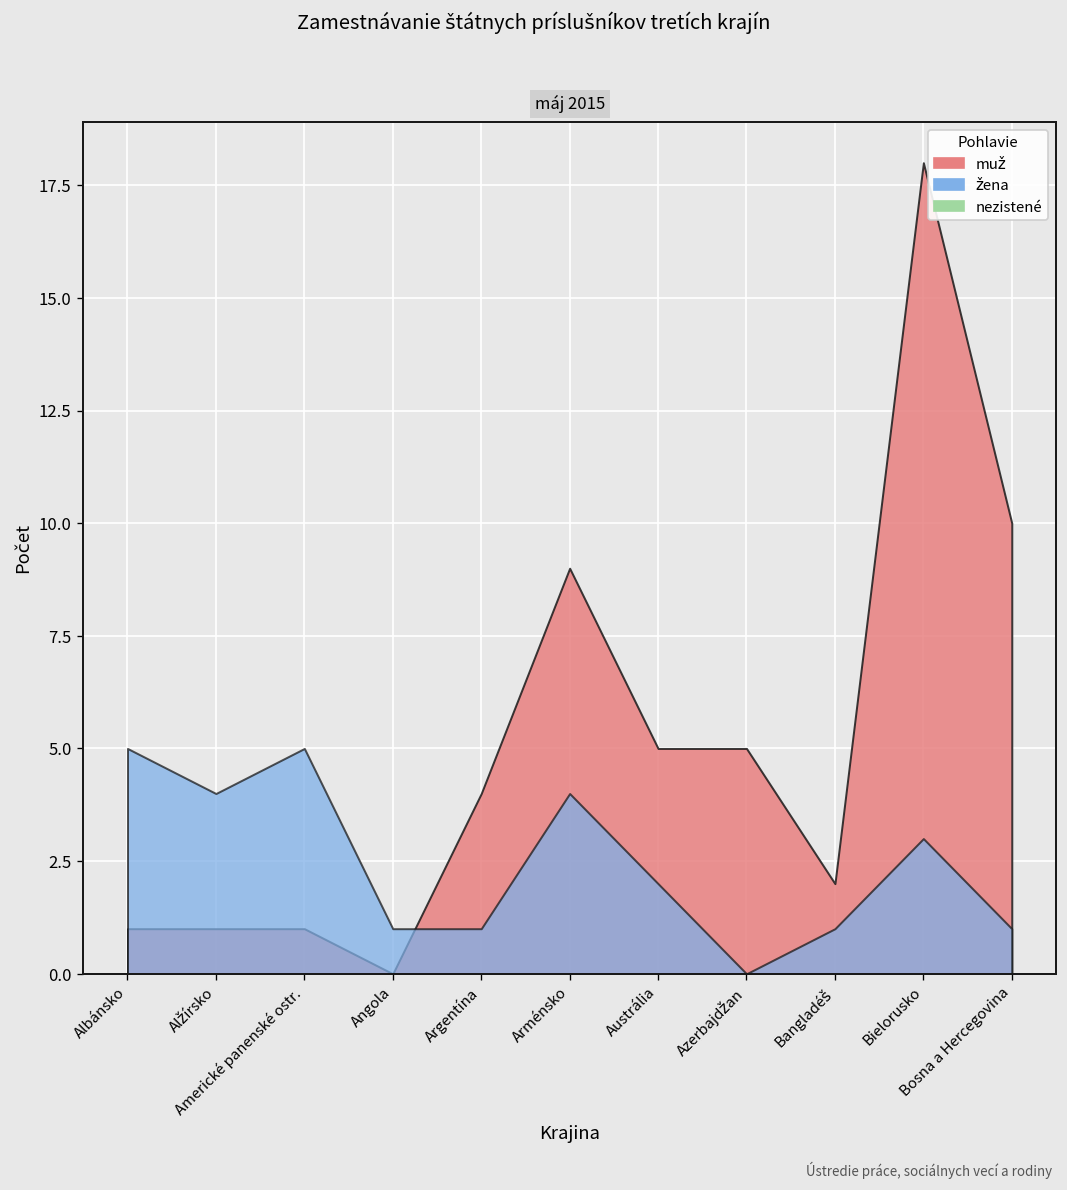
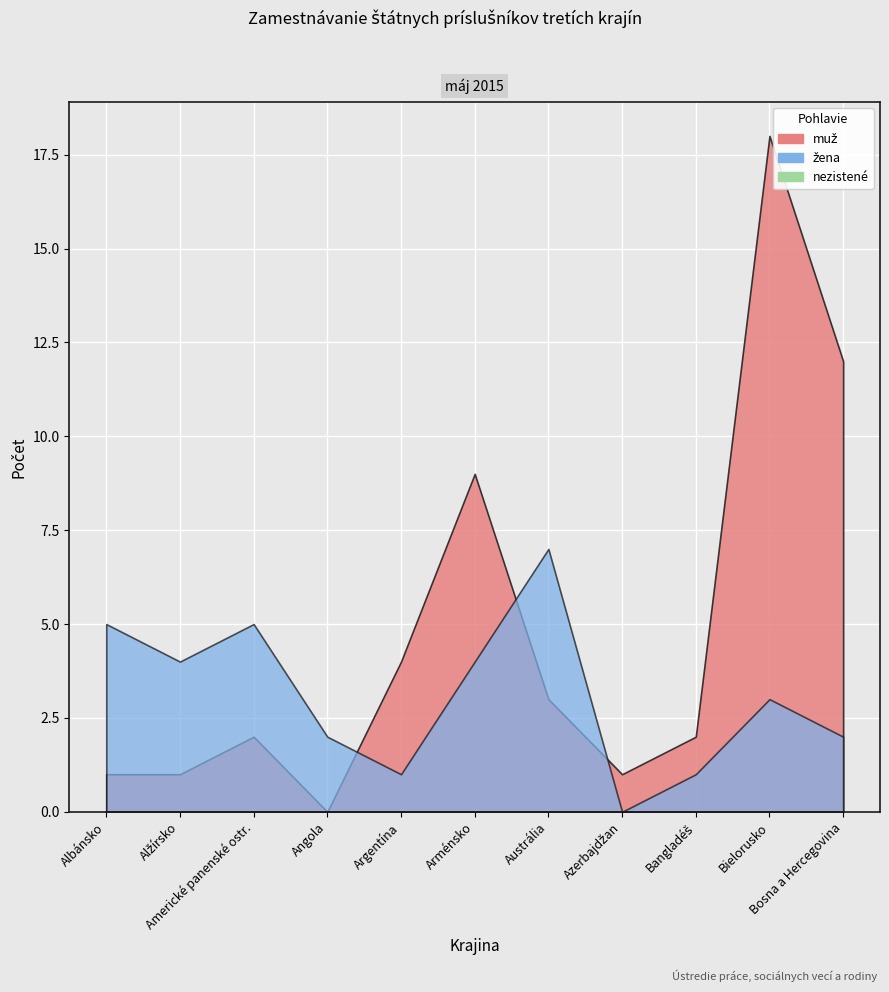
  {
    "muž": {
      "Albánsko": 1,
      "Alžírsko": 1,
-     "Americké panenské ostr.": 1,
+     "Americké panenské ostr.": 2,
      "Argentína": 4,
      "Arménsko": 9,
-     "Austrália": 5,
-     "Azerbajdžan": 5,
+     "Austrália": 3,
+     "Azerbajdžan": 1,
      "Bangladéš": 2,
      "Bielorusko": 18,
-     "Bosna a Hercegovina": 10
+     "Bosna a Hercegovina": 12
    },
    "žena": {
      "Albánsko": 5,
      "Alžírsko": 4,
      "Americké panenské ostr.": 5,
-     "Angola": 1,
+     "Angola": 2,
      "Argentína": 1,
      "Arménsko": 4,
-     "Austrália": 2,
+     "Austrália": 7,
      "Bangladéš": 1,
      "Bielorusko": 3,
-     "Bosna a Hercegovina": 1
+     "Bosna a Hercegovina": 2
    },
    "nezistené": {
      "Albánsko": 0,
      "Alžírsko": 0,
      "Americké panenské ostr.": 0,
      "Argentína": 0,
      "Arménsko": 0,
      "Austrália": 0,
      "Bangladéš": 0,
      "Bielorusko": 0,
      "Bosna a Hercegovina": 0
    }
  }
